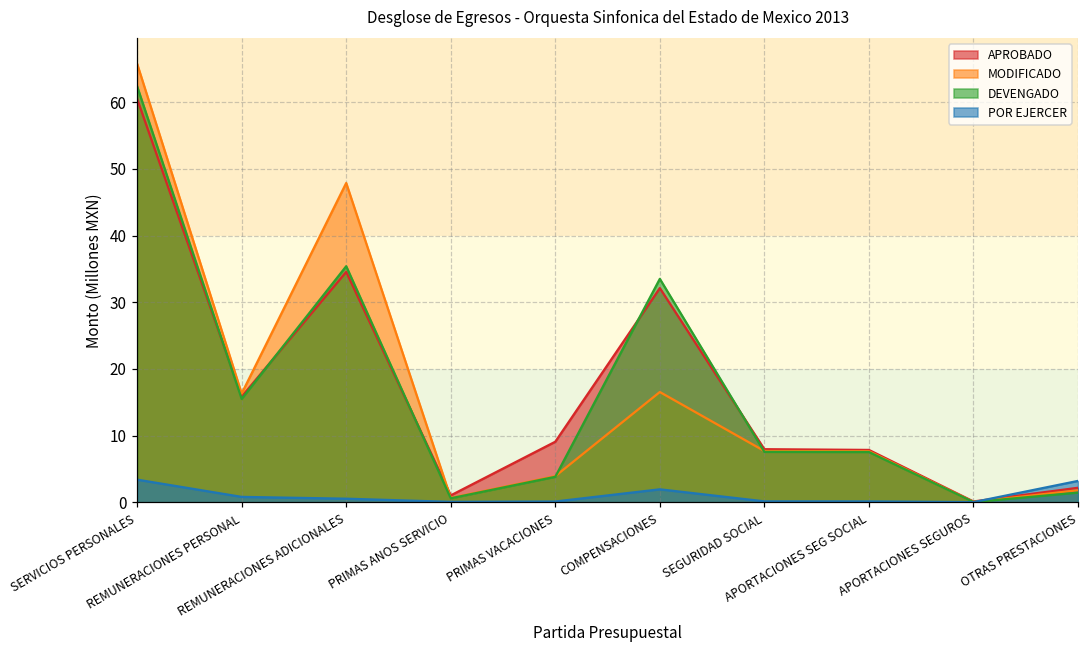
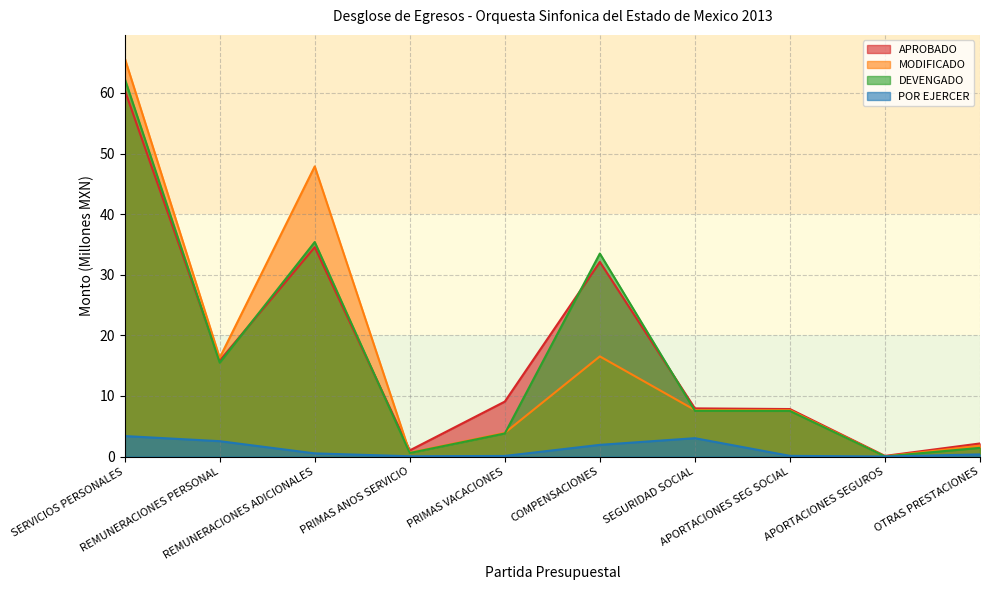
  {
    "APROBADO": {
      "SERVICIOS PERSONALES": 61,
      "REMUNERACIONES ADICIONALES": 35,
      "PRIMAS VACACIONES": 9,
      "COMPENSACIONES": 32
    },
    "MODIFICADO": {
      "SERVICIOS PERSONALES": 66,
      "REMUNERACIONES PERSONAL": 16,
      "REMUNERACIONES ADICIONALES": 48,
      "COMPENSACIONES": 17
    },
    "DEVENGADO": {
      "SERVICIOS PERSONALES": 62,
      "REMUNERACIONES ADICIONALES": 35,
      "COMPENSACIONES": 34
    },
    "POR EJERCER": {
      "SERVICIOS PERSONALES": 3,
-     "REMUNERACIONES PERSONAL": 1,
+     "REMUNERACIONES PERSONAL": 3,
      "REMUNERACIONES ADICIONALES": 1,
      "PRIMAS ANOS SERVICIO": 0,
      "PRIMAS VACACIONES": 0,
      "COMPENSACIONES": 2,
-     "SEGURIDAD SOCIAL": 0,
+     "SEGURIDAD SOCIAL": 3,
      "APORTACIONES SEG SOCIAL": 0,
-     "OTRAS PRESTACIONES": 3
+     "OTRAS PRESTACIONES": 0
    }
  }
